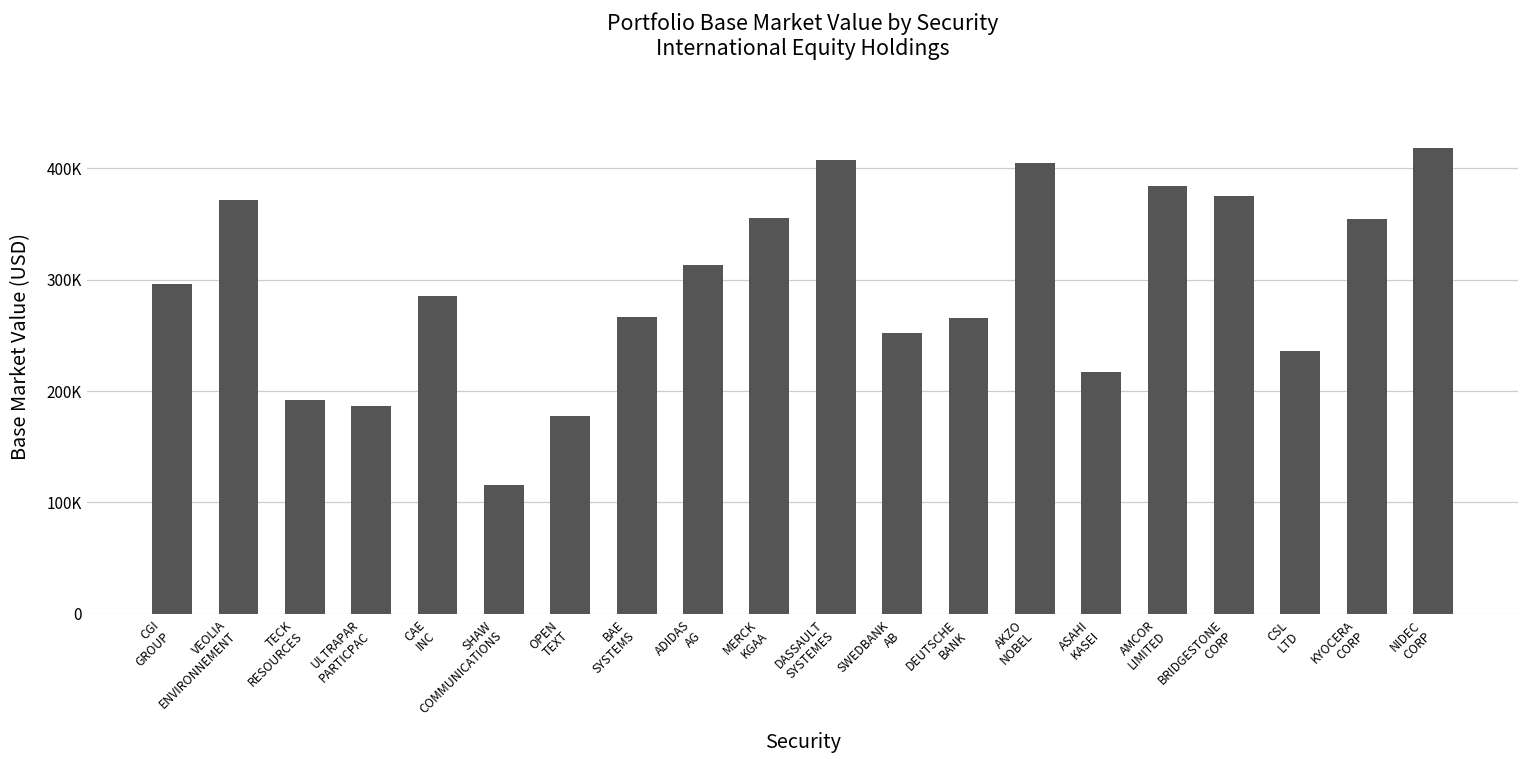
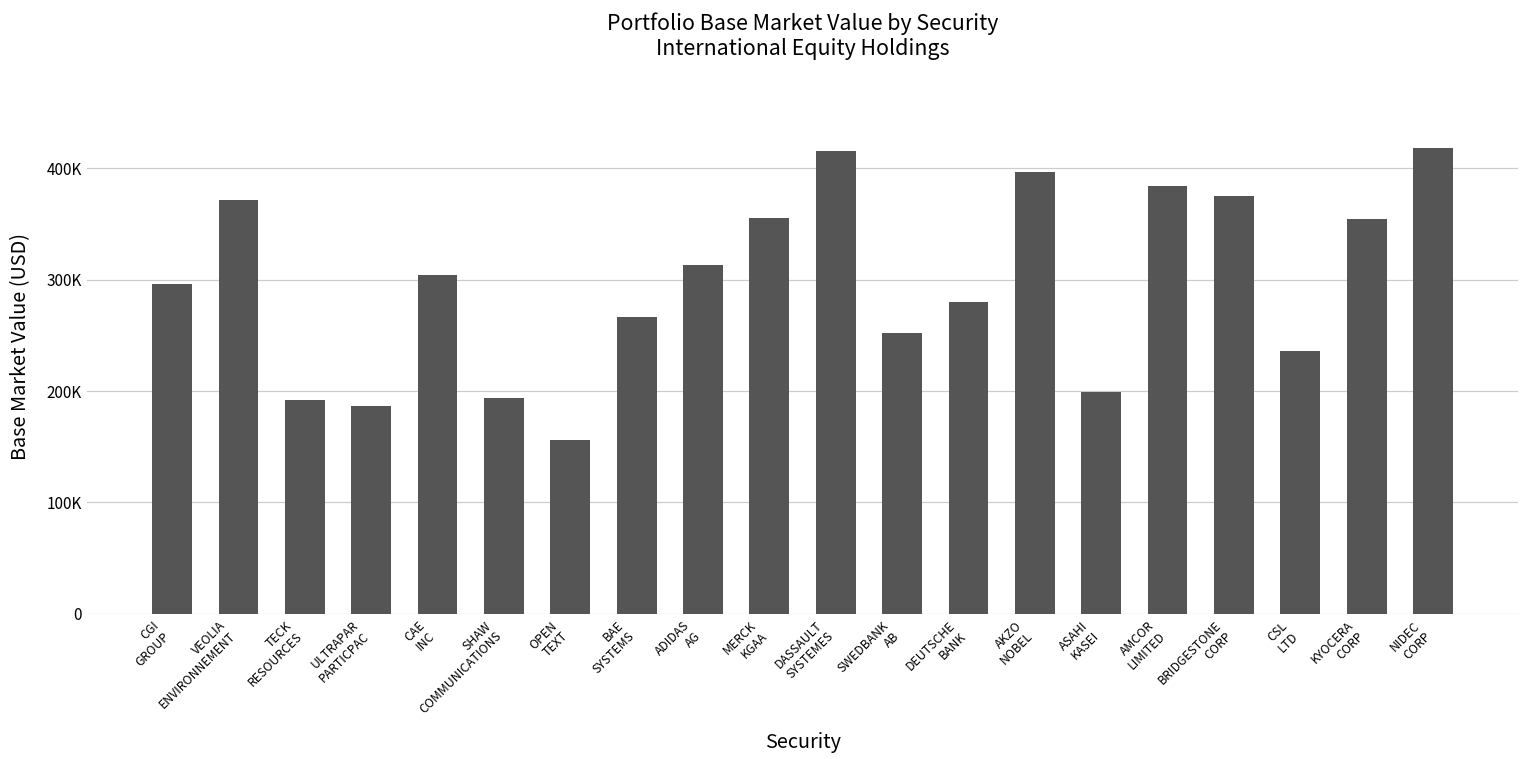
  {
    "CGI GROUP": 296000,
    "VEOLIA ENVIRONNEMENT": 372000,
    "TECK RESOURCES": 192000,
    "ULTRAPAR PARTICPAC": 187000,
-   "CAE INC": 285000,
-   "SHAW COMMUNICATIONS": 116000,
-   "OPEN TEXT": 178000,
+   "CAE INC": 304000,
+   "SHAW COMMUNICATIONS": 194000,
+   "OPEN TEXT": 156000,
    "BAE SYSTEMS": 266000,
    "ADIDAS AG": 313000,
    "MERCK KGAA": 355000,
-   "DASSAULT SYSTEMES": 408000,
+   "DASSAULT SYSTEMES": 415000,
    "SWEDBANK AB": 252000,
-   "DEUTSCHE BANK": 265000,
-   "AKZO NOBEL": 405000,
-   "ASAHI KASEI": 217000,
+   "DEUTSCHE BANK": 280000,
+   "AKZO NOBEL": 396000,
+   "ASAHI KASEI": 199000,
    "AMCOR LIMITED": 384000,
    "BRIDGESTONE CORP": 375000,
    "CSL LTD": 236000,
    "KYOCERA CORP": 355000,
    "NIDEC CORP": 418000
  }
